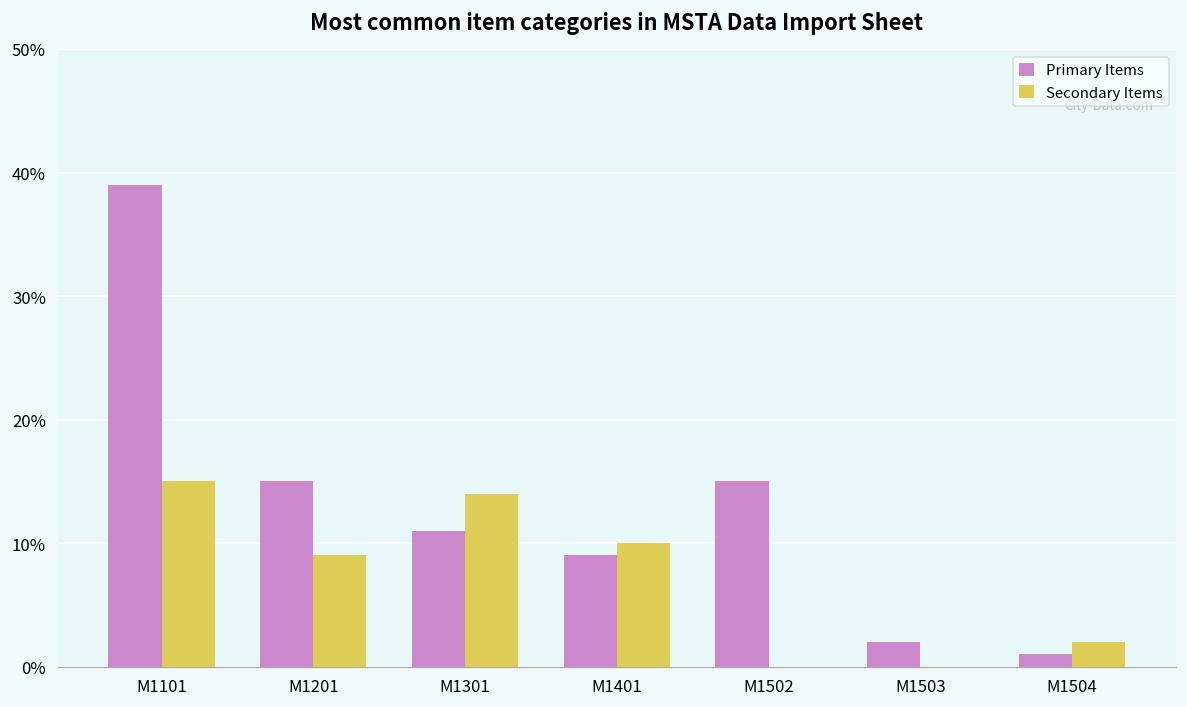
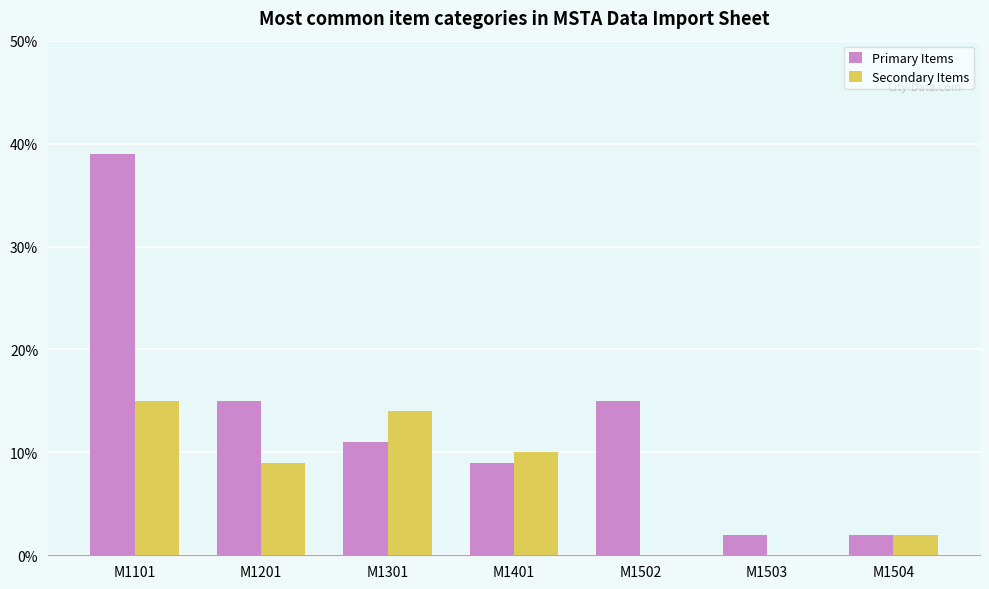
  {
    "Primary Items": {
      "M1101": "39%",
      "M1201": "15%",
      "M1301": "11%",
      "M1401": "9%",
      "M1502": "15%",
      "M1503": "2%",
-     "M1504": "1%"
+     "M1504": "2%"
    },
    "Secondary Items": {
      "M1101": "15%",
      "M1201": "9%",
      "M1301": "14%",
      "M1401": "10%",
      "M1502": "0%",
      "M1503": "0%",
      "M1504": "2%"
    }
  }
